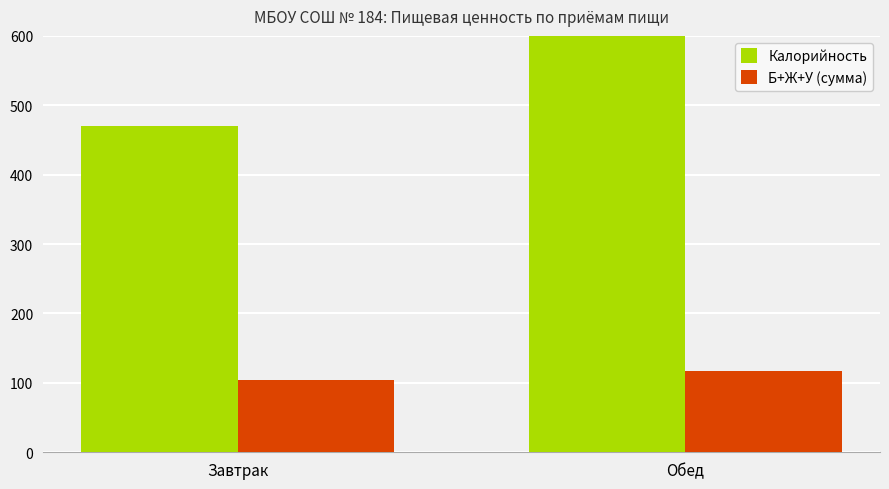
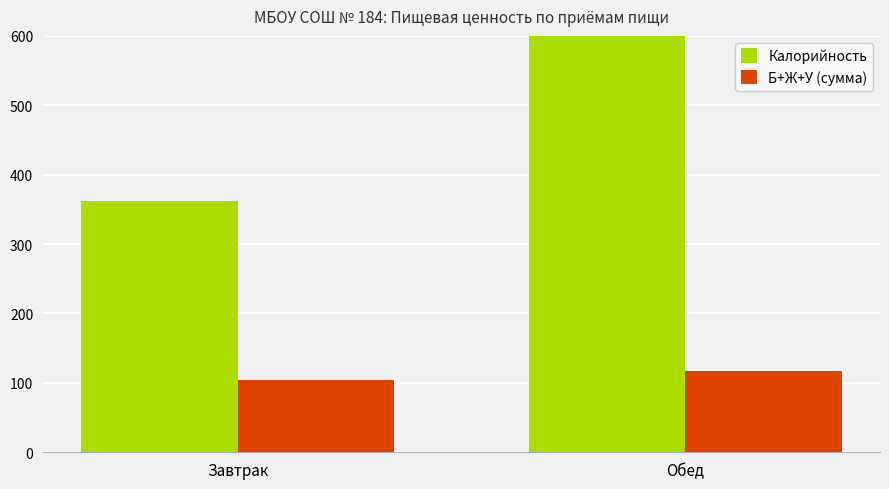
  {
    "Калорийность": {
-     "Завтрак": 470
+     "Завтрак": 360
    },
    "Б+Ж+У (сумма)": {
      "Завтрак": 100,
      "Обед": 120
    }
  }
